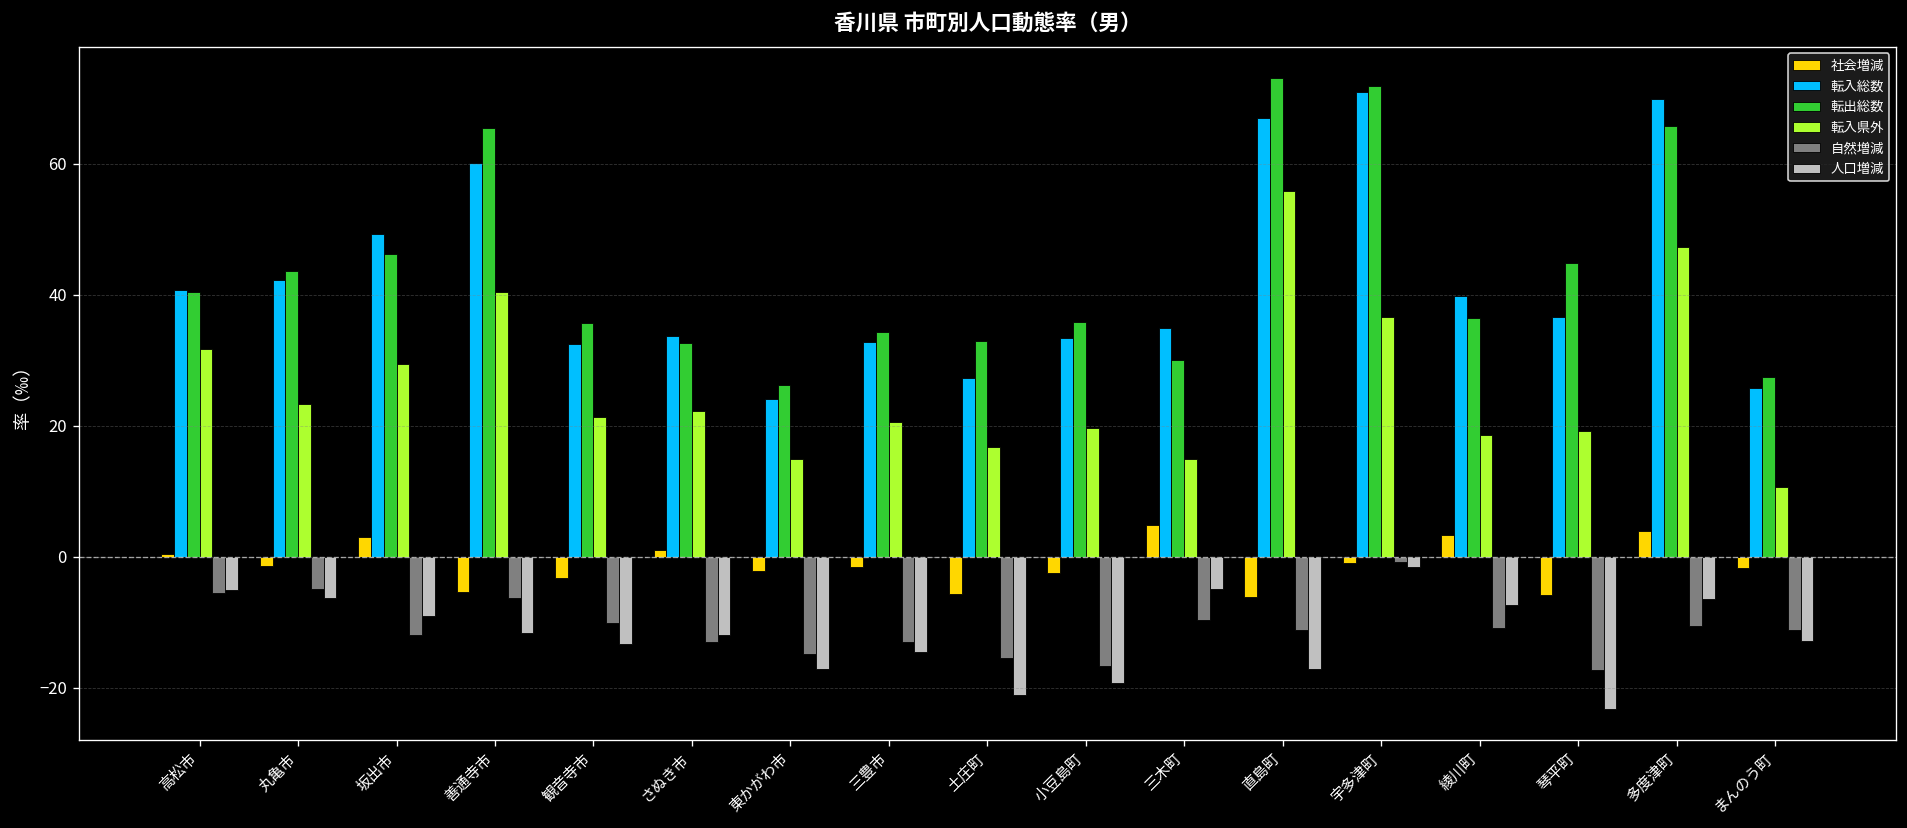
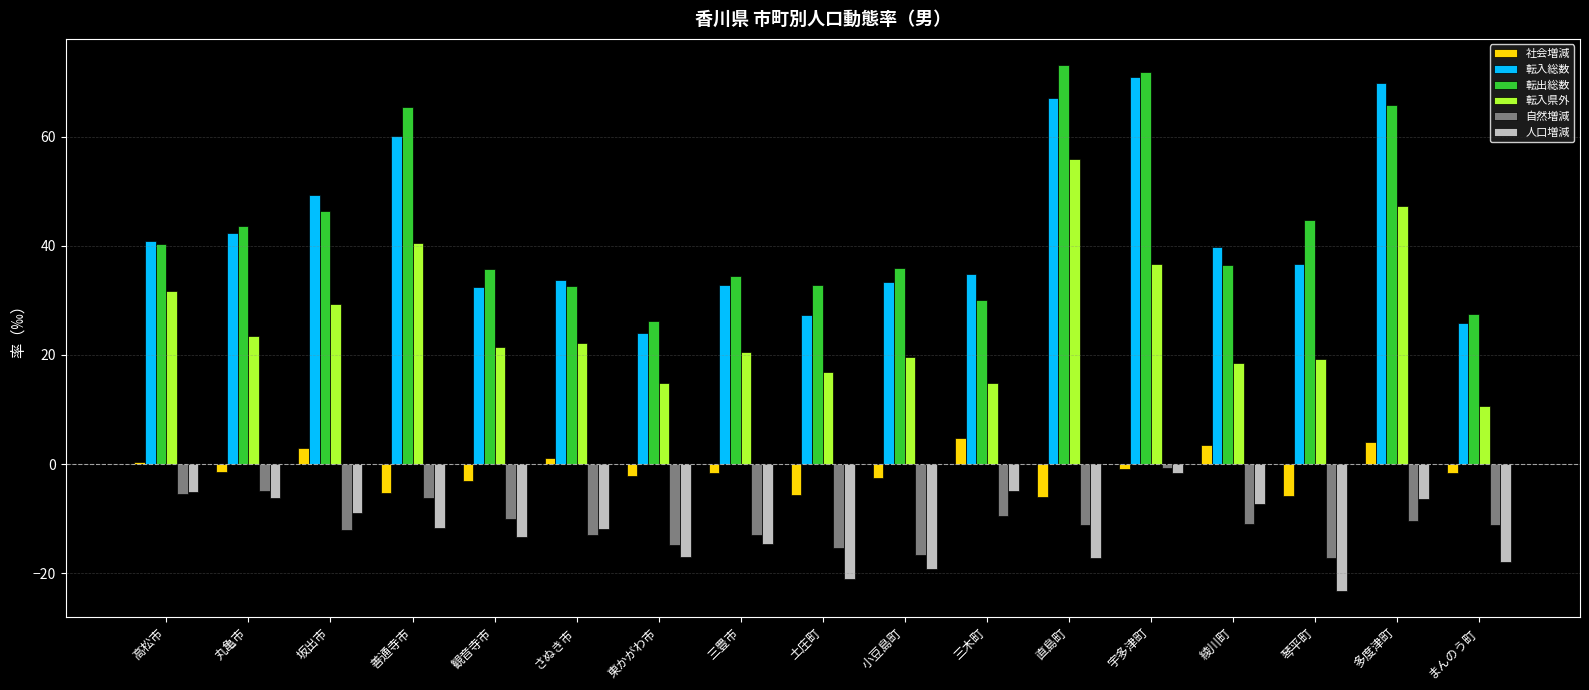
  {
    "社会増減": {
      "丸亀市": -1,
      "坂出市": 3,
      "善通寺市": -5,
      "観音寺市": -3,
      "さぬき市": 1,
      "東かがわ市": -2,
      "三豊市": -2,
      "土庄町": -6,
      "小豆島町": -3,
      "三木町": 5,
      "直島町": -6,
      "宇多津町": -1,
      "綾川町": 3,
      "琴平町": -6,
      "多度津町": 4,
      "まんのう町": -2
    },
    "転入総数": {
      "高松市": 41,
      "丸亀市": 42,
      "坂出市": 49,
      "善通寺市": 60,
      "観音寺市": 33,
      "さぬき市": 34,
      "東かがわ市": 24,
      "三豊市": 33,
      "土庄町": 27,
      "小豆島町": 33,
      "三木町": 35,
      "直島町": 67,
      "宇多津町": 71,
      "綾川町": 40,
      "琴平町": 37,
      "多度津町": 70,
      "まんのう町": 26
    },
    "転出総数": {
      "高松市": 40,
      "丸亀市": 44,
      "坂出市": 46,
      "善通寺市": 66,
      "観音寺市": 36,
      "さぬき市": 33,
      "東かがわ市": 26,
      "三豊市": 34,
      "土庄町": 33,
      "小豆島町": 36,
      "三木町": 30,
      "直島町": 73,
      "宇多津町": 72,
      "綾川町": 36,
      "琴平町": 45,
      "多度津町": 66,
      "まんのう町": 28
    },
    "転入県外": {
      "高松市": 32,
      "丸亀市": 23,
      "坂出市": 29,
      "善通寺市": 41,
      "観音寺市": 21,
      "さぬき市": 22,
      "東かがわ市": 15,
      "三豊市": 21,
      "土庄町": 17,
      "小豆島町": 20,
      "三木町": 15,
      "直島町": 56,
      "宇多津町": 37,
      "綾川町": 19,
      "琴平町": 19,
      "多度津町": 47,
      "まんのう町": 11
    },
    "自然増減": {
      "高松市": -6,
      "丸亀市": -5,
      "坂出市": -12,
      "善通寺市": -6,
      "観音寺市": -10,
      "さぬき市": -13,
      "東かがわ市": -15,
      "三豊市": -13,
      "土庄町": -15,
      "小豆島町": -17,
      "三木町": -10,
      "直島町": -11,
      "宇多津町": -1,
      "綾川町": -11,
      "琴平町": -17,
      "多度津町": -11,
      "まんのう町": -11
    },
    "人口増減": {
      "高松市": -5,
      "丸亀市": -6,
      "坂出市": -9,
      "善通寺市": -12,
      "観音寺市": -13,
      "さぬき市": -12,
      "東かがわ市": -17,
      "三豊市": -15,
      "土庄町": -21,
      "小豆島町": -19,
      "三木町": -5,
      "直島町": -17,
      "宇多津町": -2,
      "綾川町": -7,
      "琴平町": -23,
      "多度津町": -7,
-     "まんのう町": -13
+     "まんのう町": -18
    }
  }
